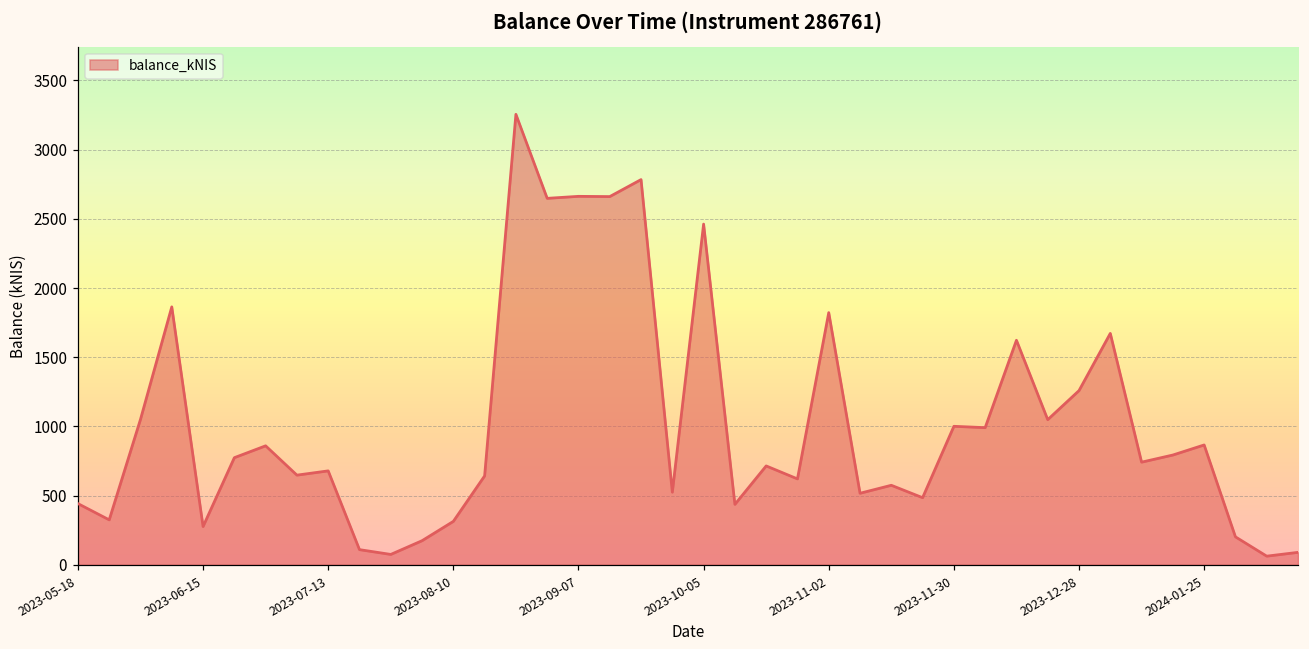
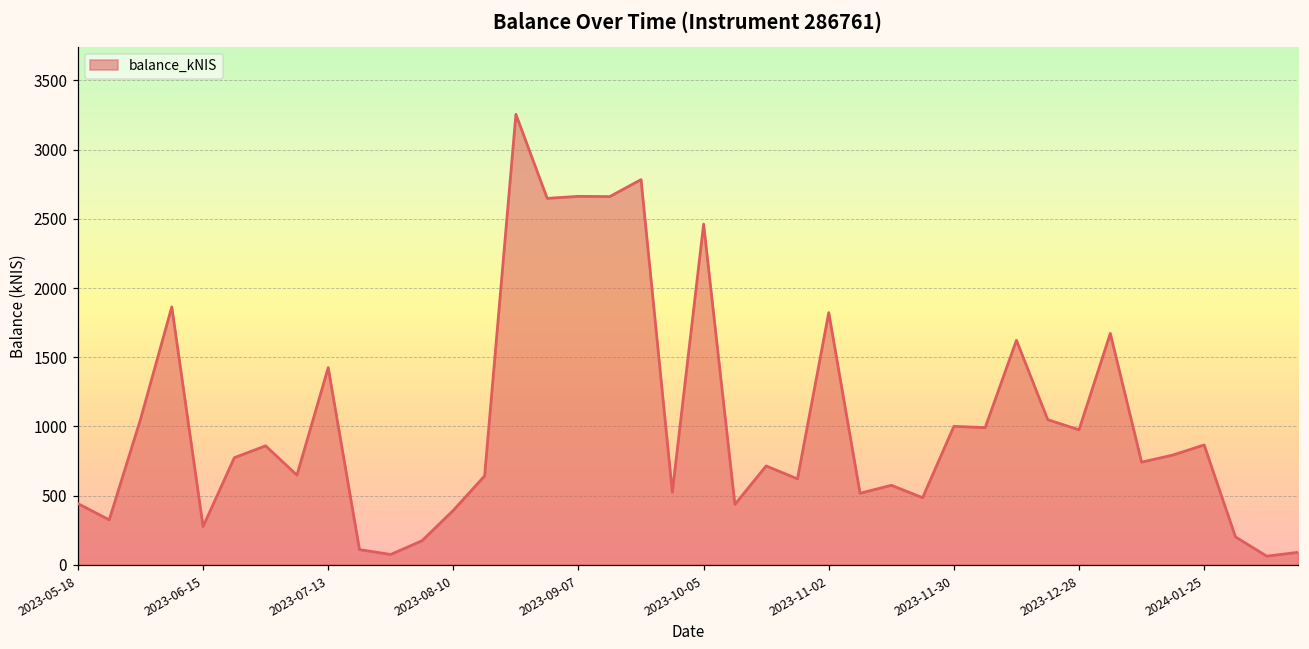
  {
    "2023-05-18": 440,
    "2023-06-15": 280,
-   "2023-07-13": 680,
-   "2023-08-10": 310,
+   "2023-07-13": 1420,
+   "2023-08-10": 390,
    "2023-09-07": 2660,
    "2023-10-05": 2460,
    "2023-11-02": 1820,
    "2023-11-30": 1000,
-   "2023-12-28": 1260,
+   "2023-12-28": 980,
    "2024-01-25": 870
  }
